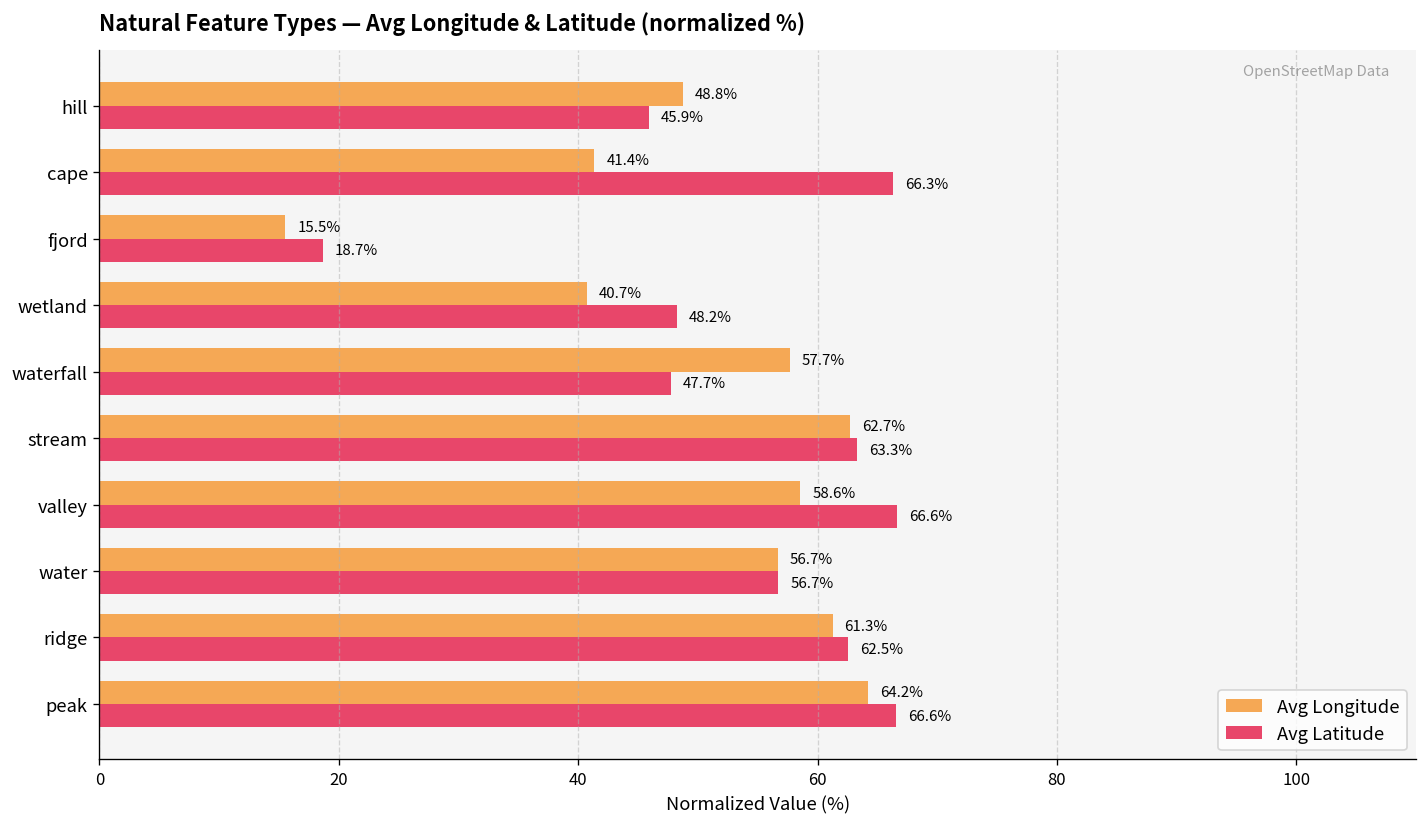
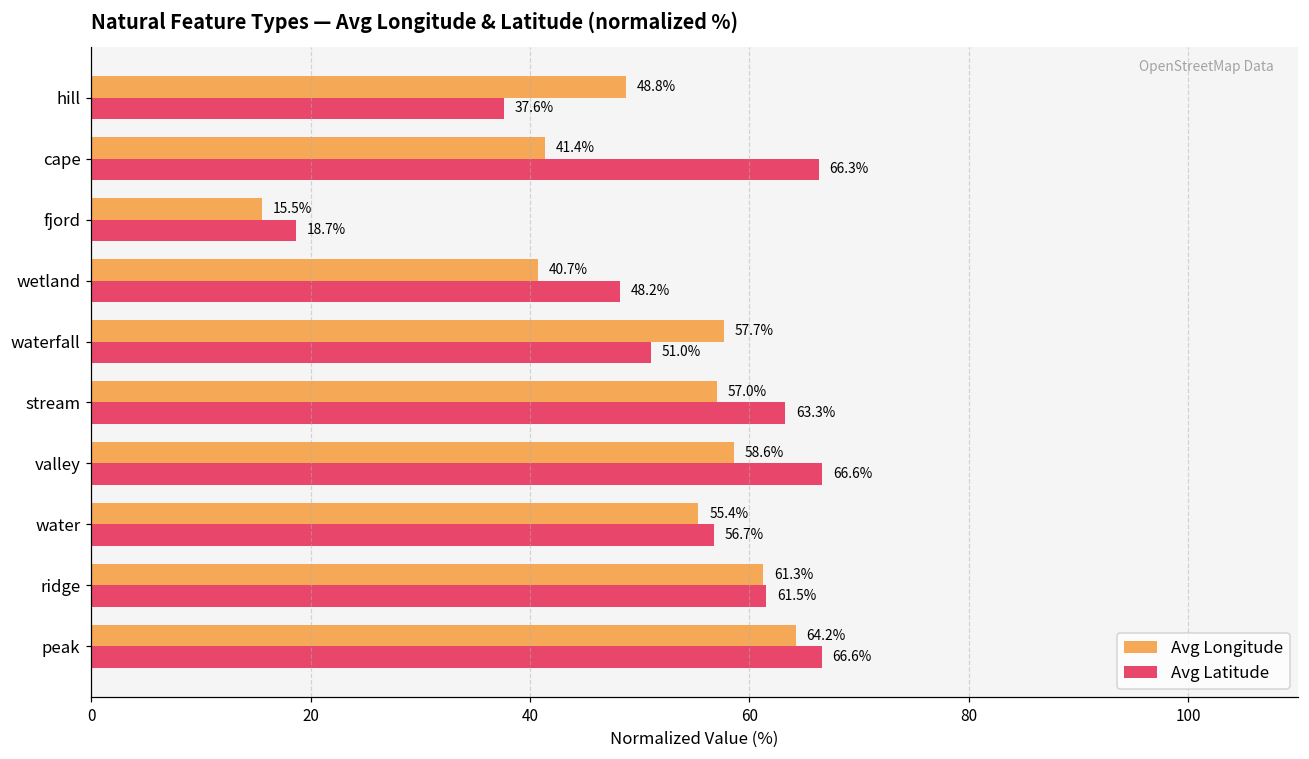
  {
    "Avg Longitude": {
      "hill": "48.8%",
      "cape": "41.4%",
      "fjord": "15.5%",
      "wetland": "40.7%",
      "waterfall": "57.7%",
-     "stream": "62.7%",
+     "stream": "57.0%",
      "valley": "58.6%",
-     "water": "56.7%",
+     "water": "55.4%",
      "ridge": "61.3%",
      "peak": "64.2%"
    },
    "Avg Latitude": {
-     "hill": "45.9%",
+     "hill": "37.6%",
      "cape": "66.3%",
      "fjord": "18.7%",
      "wetland": "48.2%",
-     "waterfall": "47.7%",
+     "waterfall": "51.0%",
      "stream": "63.3%",
      "valley": "66.6%",
      "water": "56.7%",
-     "ridge": "62.5%",
+     "ridge": "61.5%",
      "peak": "66.6%"
    }
  }
